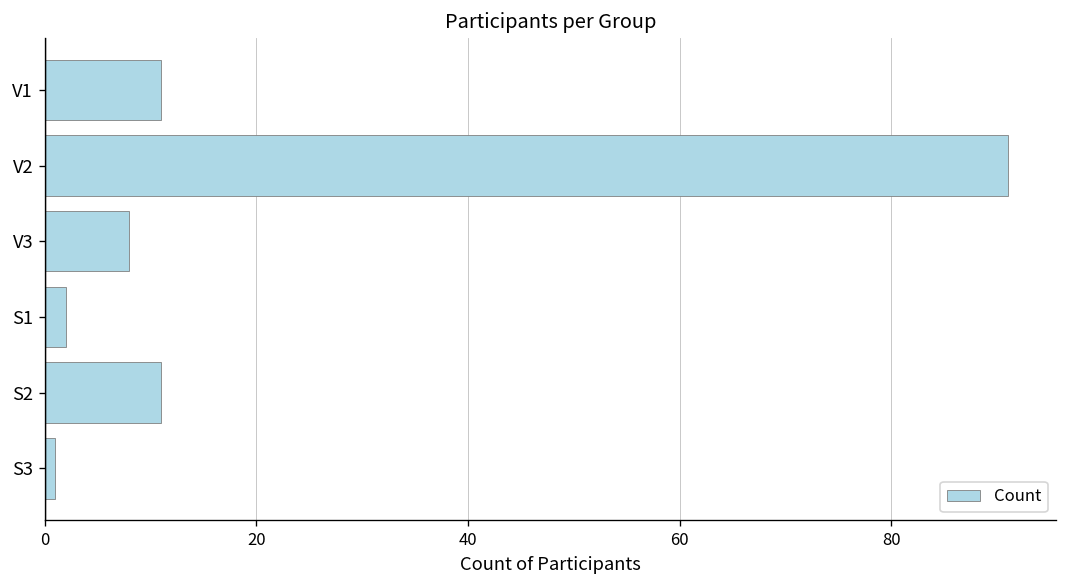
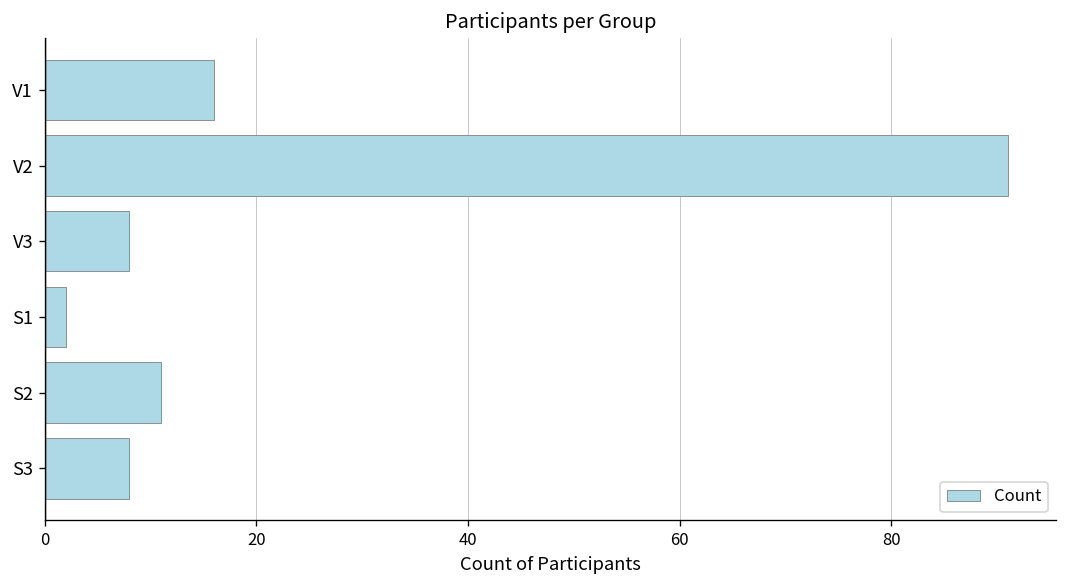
  {
-   "V1": 11,
+   "V1": 16,
    "V2": 91,
    "V3": 8,
    "S1": 2,
    "S2": 11,
-   "S3": 1
+   "S3": 8
  }
